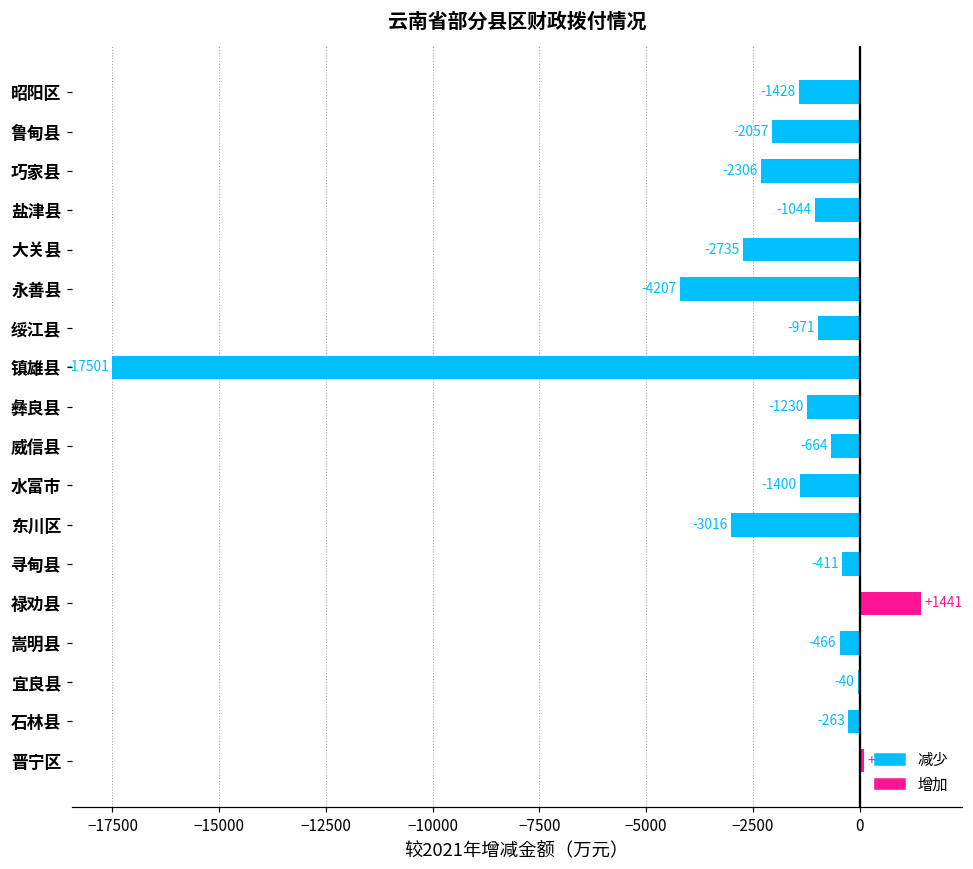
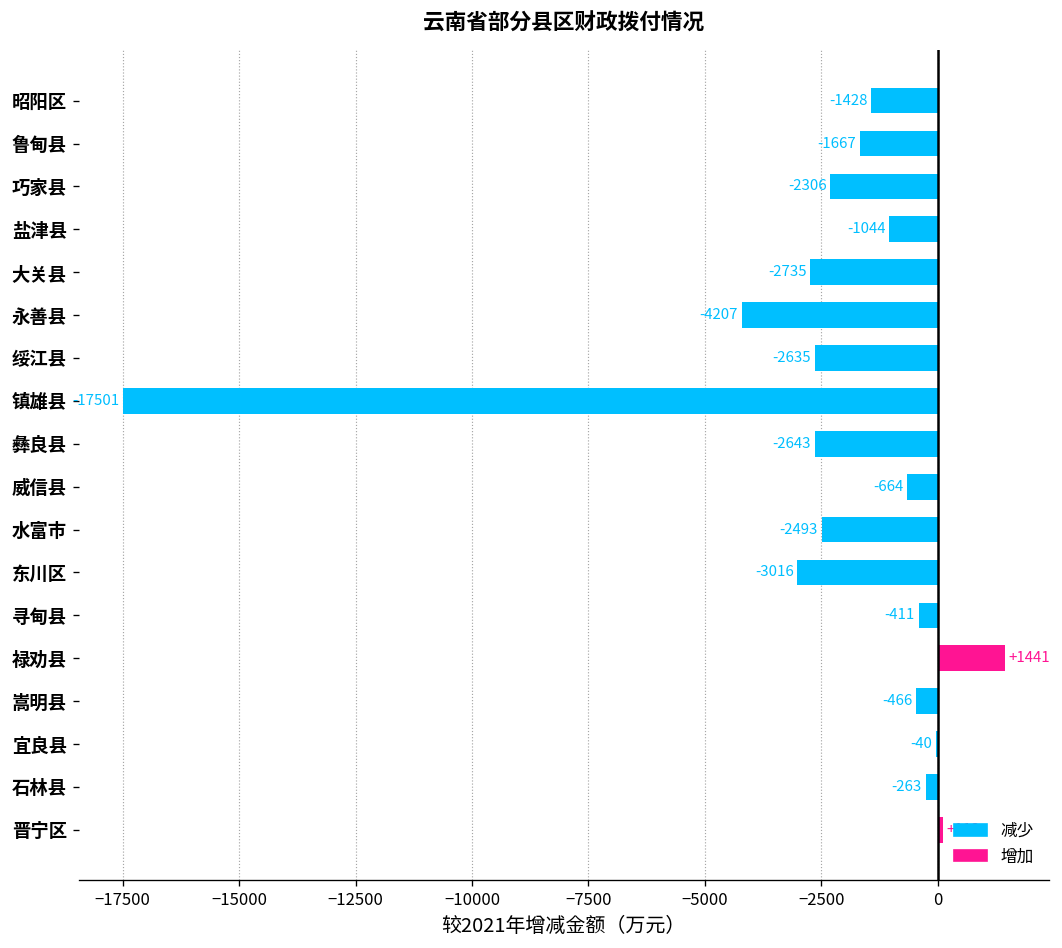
  {
    "昭阳区": "-1428",
-   "鲁甸县": "-2057",
+   "鲁甸县": "-1667",
    "巧家县": "-2306",
    "盐津县": "-1044",
    "大关县": "-2735",
    "永善县": "-4207",
-   "绥江县": "-971",
+   "绥江县": "-2635",
    "镇雄县": "-17501",
-   "彝良县": "-1230",
+   "彝良县": "-2643",
    "威信县": "-664",
-   "水富市": "-1400",
+   "水富市": "-2493",
    "东川区": "-3016",
    "寻甸县": "-411",
    "禄劝县": "+1441",
    "嵩明县": "-466",
    "宜良县": "-40",
    "石林县": "-263",
    "晋宁区": "+113"
  }
